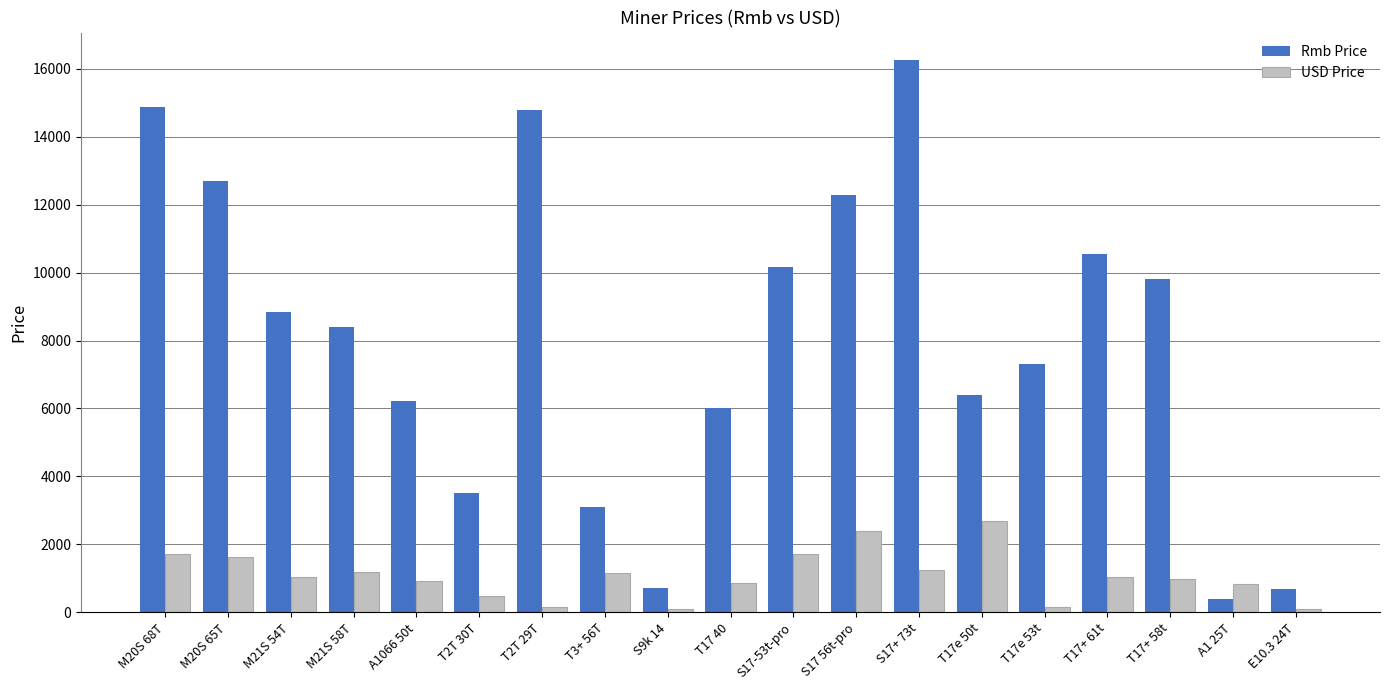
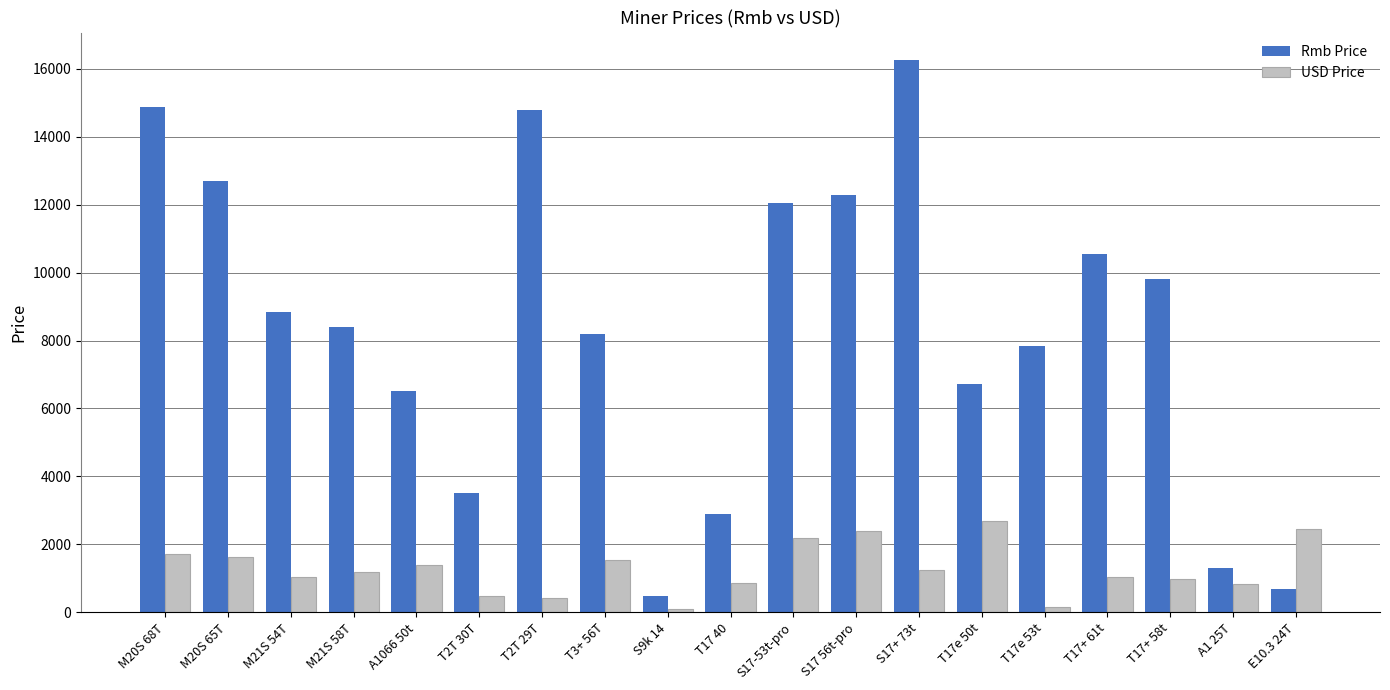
  {
    "Rmb Price": {
      "M20S 68T": 14900,
      "M20S 65T": 12700,
      "M21S 54T": 8800,
      "M21S 58T": 8400,
-     "A1066 50t": 6200,
+     "A1066 50t": 6500,
      "T2T 30T": 3500,
      "T2T 29T": 14800,
-     "T3+ 56T": 3100,
-     "S9k 14": 700,
-     "T17 40": 6000,
-     "S17-53t-pro": 10200,
+     "T3+ 56T": 8200,
+     "S9k 14": 500,
+     "T17 40": 2900,
+     "S17-53t-pro": 12100,
      "S17 56t-pro": 12300,
      "S17+ 73t": 16300,
-     "T17e 50t": 6400,
-     "T17e 53t": 7300,
+     "T17e 50t": 6700,
+     "T17e 53t": 7800,
      "T17+ 61t": 10600,
      "T17+ 58t": 9800,
-     "A1 25T": 400,
+     "A1 25T": 1300,
      "E10.3 24T": 700
    },
    "USD Price": {
      "M20S 68T": 1700,
      "M20S 65T": 1600,
      "M21S 54T": 1000,
      "M21S 58T": 1200,
-     "A1066 50t": 900,
+     "A1066 50t": 1400,
      "T2T 30T": 500,
-     "T2T 29T": 200,
-     "T3+ 56T": 1200,
+     "T2T 29T": 400,
+     "T3+ 56T": 1500,
      "S9k 14": 100,
      "T17 40": 900,
-     "S17-53t-pro": 1700,
+     "S17-53t-pro": 2200,
      "S17 56t-pro": 2400,
      "S17+ 73t": 1300,
      "T17e 50t": 2700,
      "T17e 53t": 100,
      "T17+ 61t": 1000,
      "T17+ 58t": 1000,
      "A1 25T": 800,
-     "E10.3 24T": 100
+     "E10.3 24T": 2400
    }
  }
